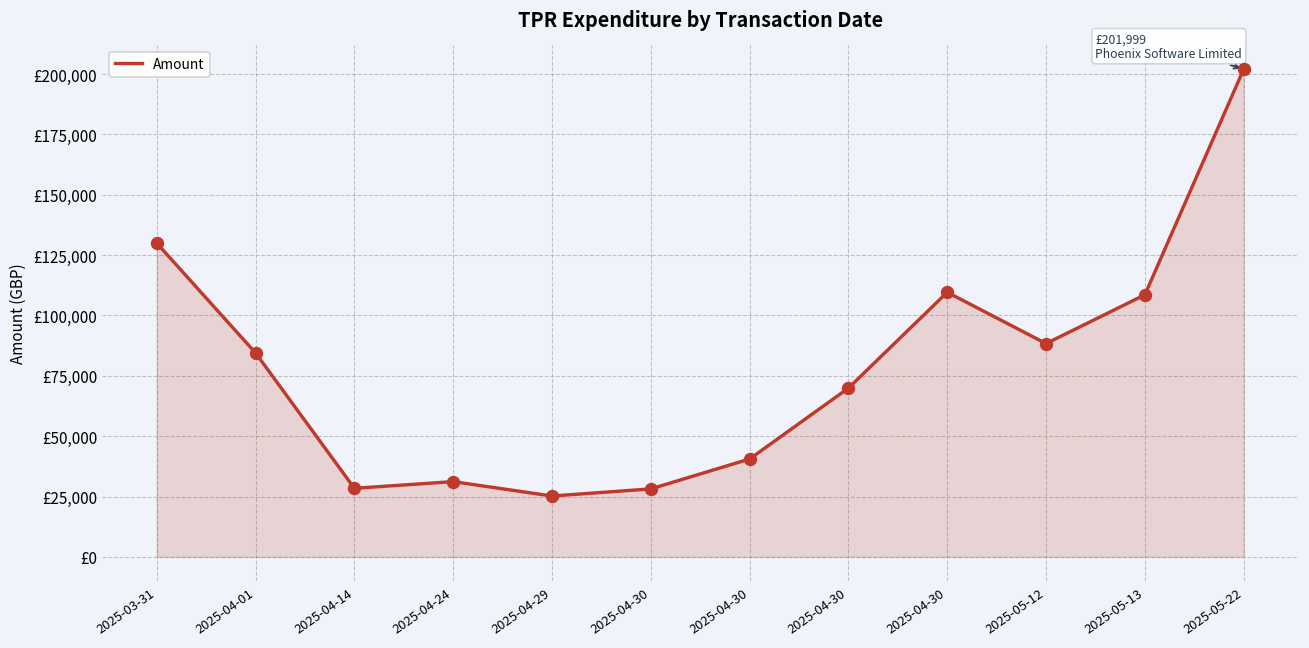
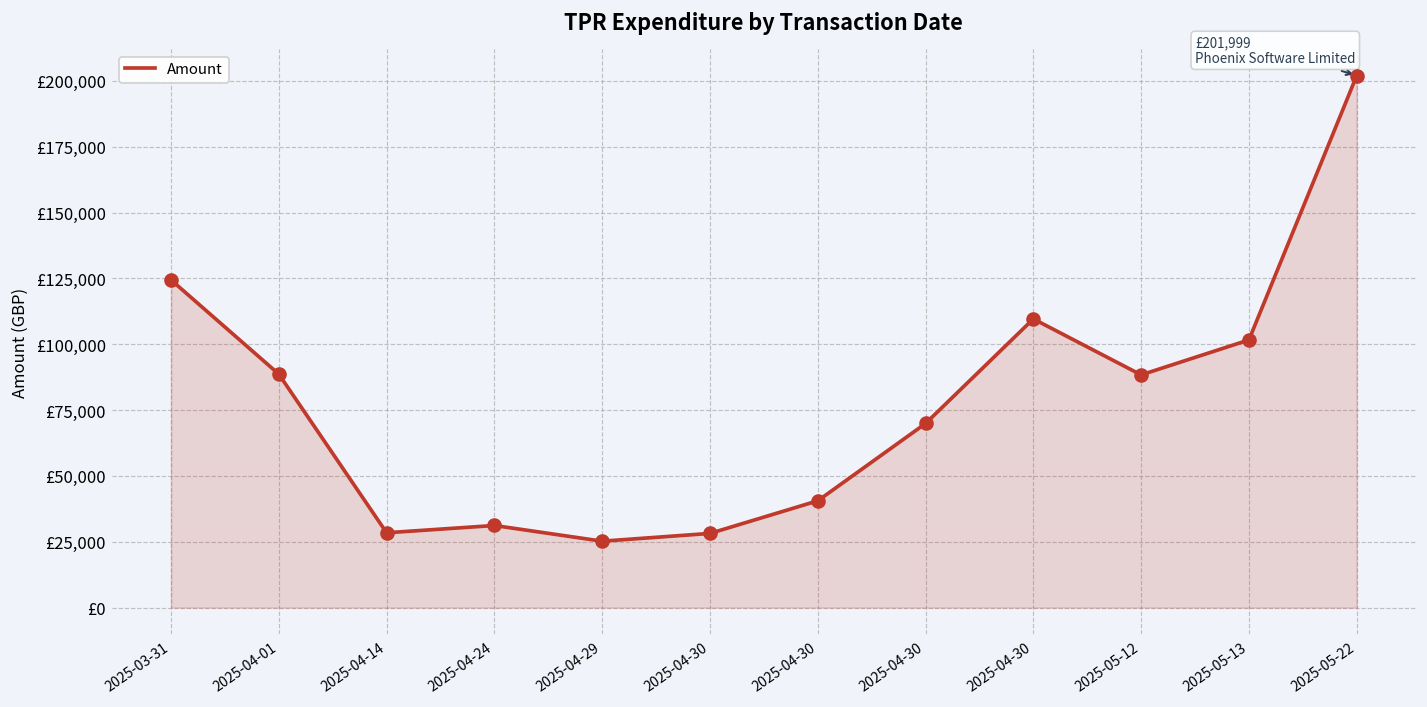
  {
-   "2025-03-31": "£130,000",
-   "2025-04-01": "£84,000",
+   "2025-03-31": "£124,000",
+   "2025-04-01": "£89,000",
    "2025-04-14": "£28,000",
    "2025-04-24": "£31,000",
    "2025-04-29": "£25,000",
    "2025-05-12": "£88,000",
-   "2025-05-13": "£109,000"
+   "2025-05-13": "£102,000"
  }
